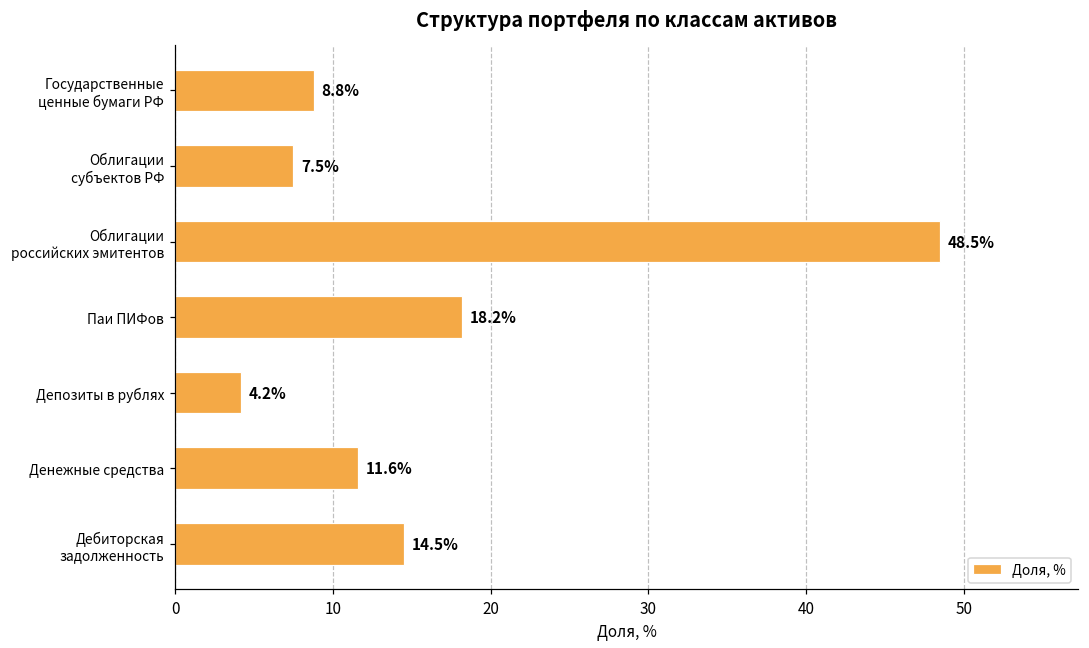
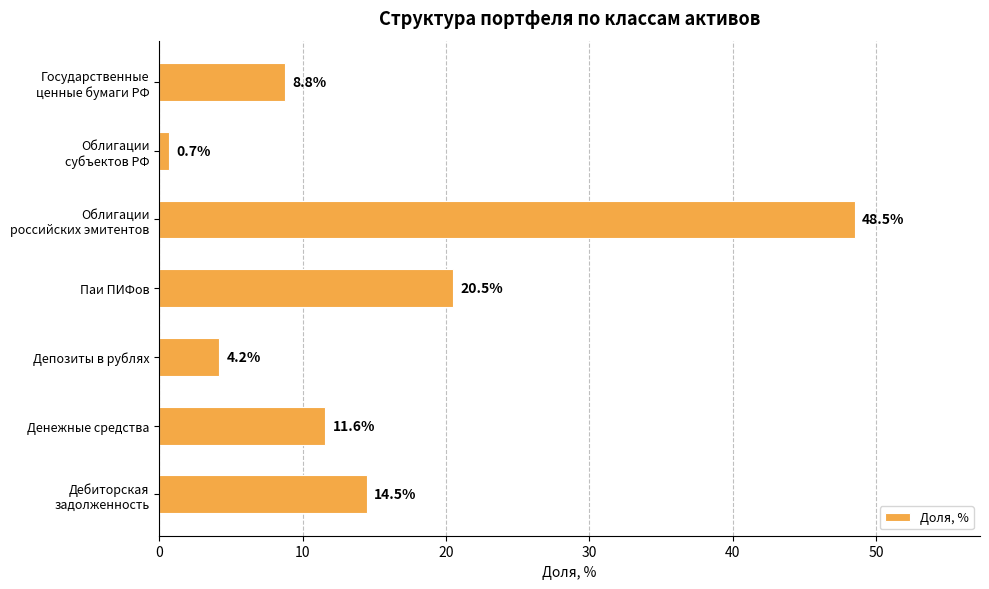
  {
    "Государственные ценные бумаги РФ": "8.8%",
-   "Облигации субъектов РФ": "7.5%",
+   "Облигации субъектов РФ": "0.7%",
    "Облигации российских эмитентов": "48.5%",
-   "Паи ПИФов": "18.2%",
+   "Паи ПИФов": "20.5%",
    "Депозиты в рублях": "4.2%",
    "Денежные средства": "11.6%",
    "Дебиторская задолженность": "14.5%"
  }
